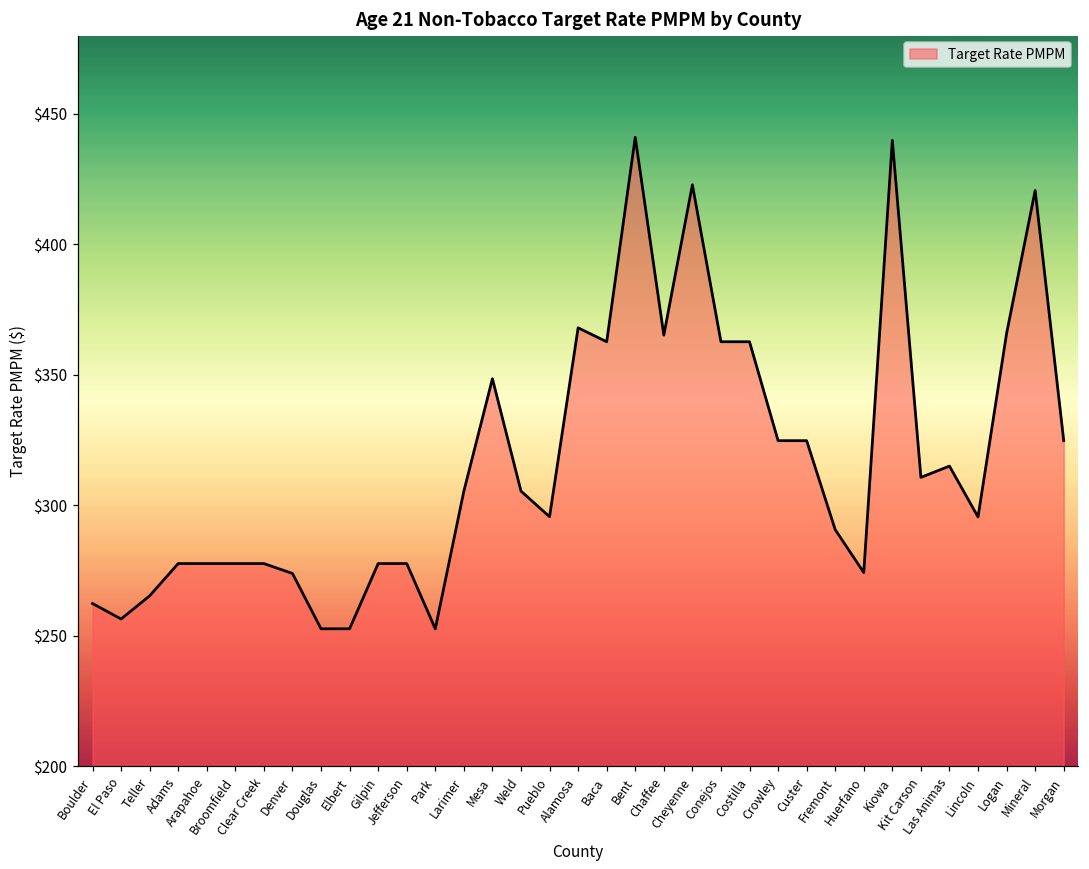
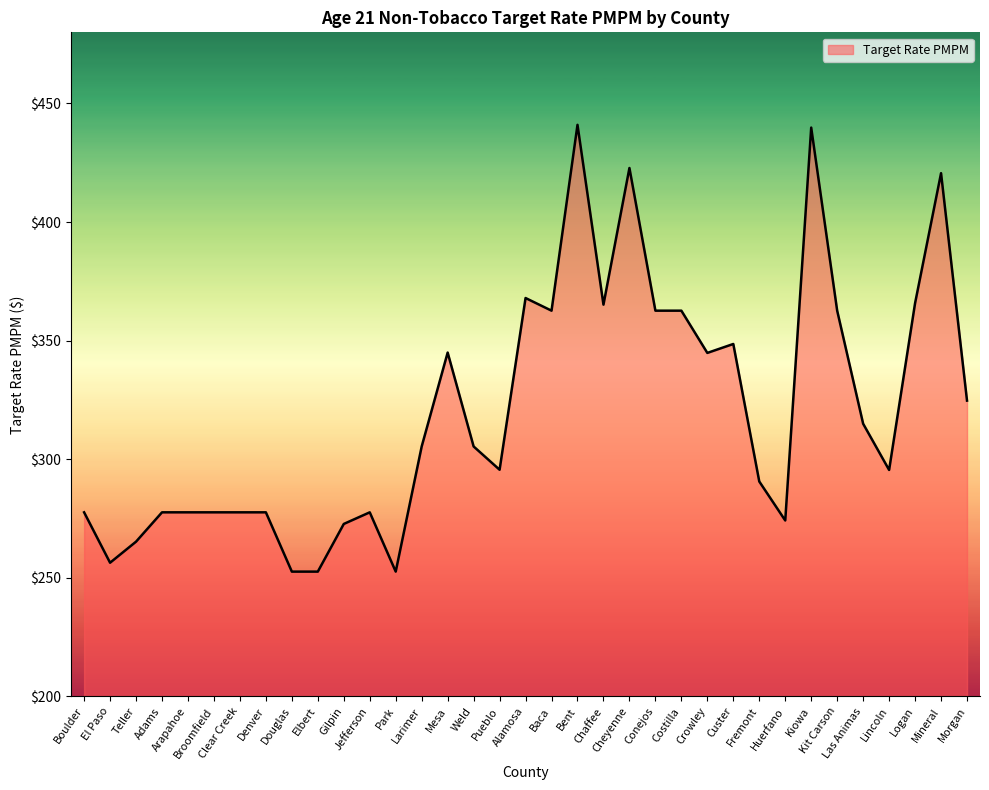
  {
-   "Boulder": "$262",
+   "Boulder": "$278",
    "El Paso": "$256",
    "Teller": "$265",
    "Adams": "$278",
    "Arapahoe": "$278",
    "Broomfield": "$278",
    "Clear Creek": "$278",
-   "Denver": "$274",
+   "Denver": "$278",
    "Douglas": "$253",
    "Elbert": "$253",
-   "Gilpin": "$278",
+   "Gilpin": "$273",
    "Jefferson": "$278",
    "Park": "$253",
    "Larimer": "$305",
-   "Mesa": "$348",
+   "Mesa": "$345",
    "Weld": "$305",
    "Pueblo": "$296",
    "Alamosa": "$368",
    "Baca": "$363",
    "Bent": "$441",
    "Chaffee": "$365",
    "Cheyenne": "$423",
    "Conejos": "$363",
    "Costilla": "$363",
-   "Crowley": "$325",
-   "Custer": "$325",
+   "Crowley": "$345",
+   "Custer": "$349",
    "Fremont": "$291",
    "Huerfano": "$274",
    "Kiowa": "$440",
-   "Kit Carson": "$311",
+   "Kit Carson": "$363",
    "Las Animas": "$315",
    "Lincoln": "$295",
    "Logan": "$366",
    "Mineral": "$421",
    "Morgan": "$325"
  }
